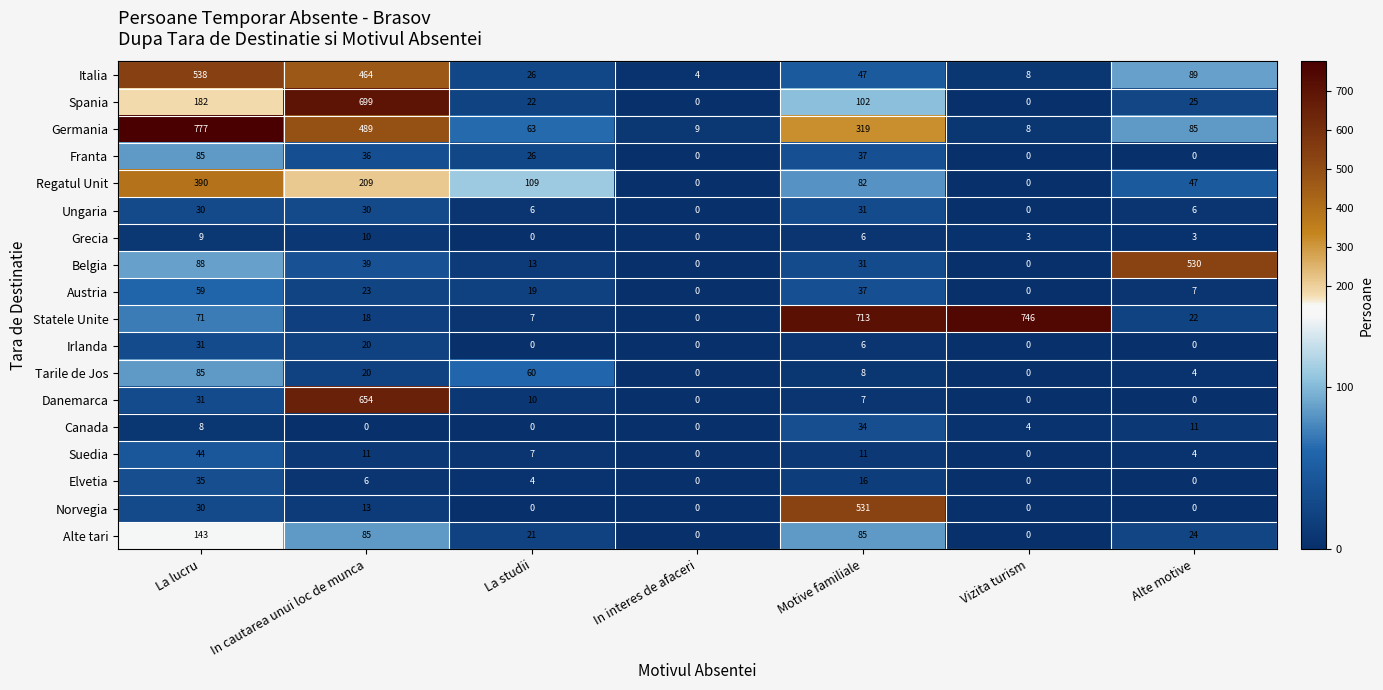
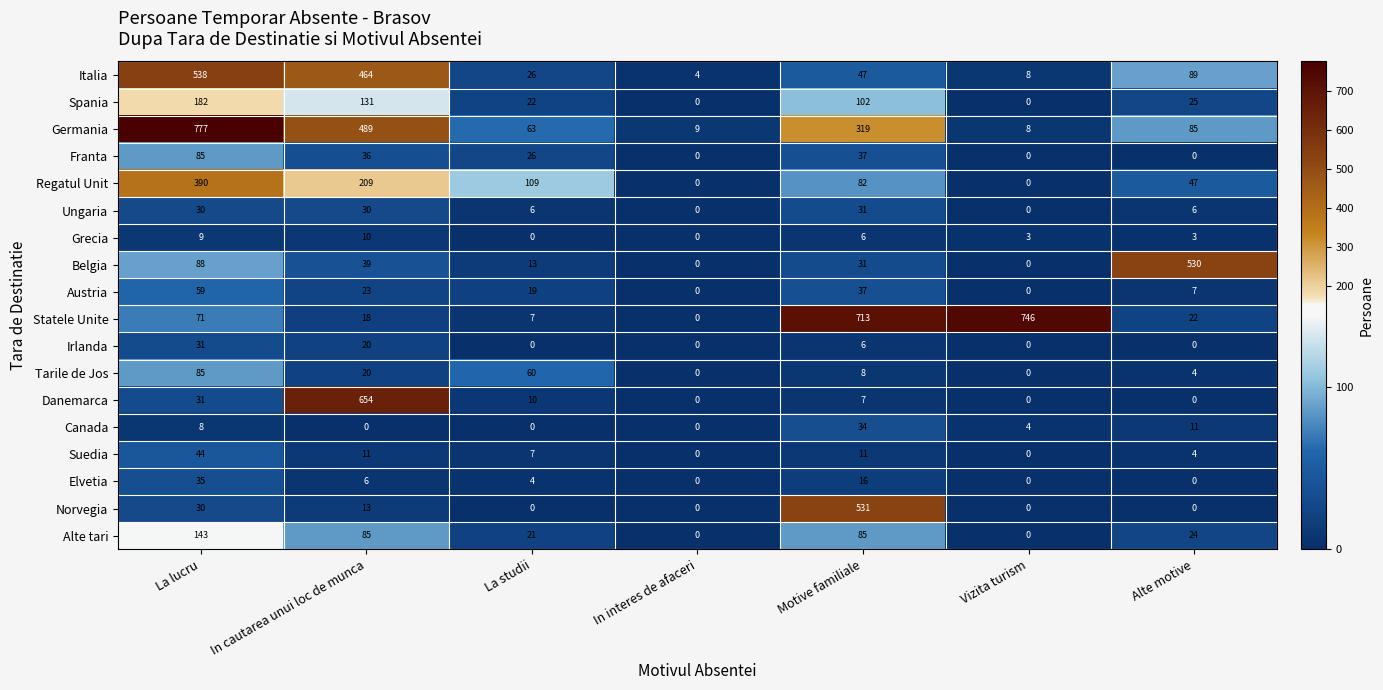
  {
    "Italia": {
      "La lucru": 538,
      "In cautarea unui loc de munca": 464,
      "La studii": 26,
      "In interes de afaceri": 4,
      "Motive familiale": 47,
      "Vizita turism": 8,
      "Alte motive": 89
    },
    "Spania": {
      "La lucru": 182,
-     "In cautarea unui loc de munca": 699,
+     "In cautarea unui loc de munca": 131,
      "La studii": 22,
      "In interes de afaceri": 0,
      "Motive familiale": 102,
      "Vizita turism": 0,
      "Alte motive": 25
    },
    "Germania": {
      "La lucru": 777,
      "In cautarea unui loc de munca": 489,
      "La studii": 63,
      "In interes de afaceri": 9,
      "Motive familiale": 319,
      "Vizita turism": 8,
      "Alte motive": 85
    },
    "Franta": {
      "La lucru": 85,
      "In cautarea unui loc de munca": 36,
      "La studii": 26,
      "In interes de afaceri": 0,
      "Motive familiale": 37,
      "Vizita turism": 0,
      "Alte motive": 0
    },
    "Regatul Unit": {
      "La lucru": 390,
      "In cautarea unui loc de munca": 209,
      "La studii": 109,
      "In interes de afaceri": 0,
      "Motive familiale": 82,
      "Vizita turism": 0,
      "Alte motive": 47
    },
    "Ungaria": {
      "La lucru": 30,
      "In cautarea unui loc de munca": 30,
      "La studii": 6,
      "In interes de afaceri": 0,
      "Motive familiale": 31,
      "Vizita turism": 0,
      "Alte motive": 6
    },
    "Grecia": {
      "La lucru": 9,
      "In cautarea unui loc de munca": 10,
      "La studii": 0,
      "In interes de afaceri": 0,
      "Motive familiale": 6,
      "Vizita turism": 3,
      "Alte motive": 3
    },
    "Belgia": {
      "La lucru": 88,
      "In cautarea unui loc de munca": 39,
      "La studii": 13,
      "In interes de afaceri": 0,
      "Motive familiale": 31,
      "Vizita turism": 0,
      "Alte motive": 530
    },
    "Austria": {
      "La lucru": 59,
      "In cautarea unui loc de munca": 23,
      "La studii": 19,
      "In interes de afaceri": 0,
      "Motive familiale": 37,
      "Vizita turism": 0,
      "Alte motive": 7
    },
    "Statele Unite": {
      "La lucru": 71,
      "In cautarea unui loc de munca": 18,
      "La studii": 7,
      "In interes de afaceri": 0,
      "Motive familiale": 713,
      "Vizita turism": 746,
      "Alte motive": 22
    },
    "Irlanda": {
      "La lucru": 31,
      "In cautarea unui loc de munca": 20,
      "La studii": 0,
      "In interes de afaceri": 0,
      "Motive familiale": 6,
      "Vizita turism": 0,
      "Alte motive": 0
    },
    "Tarile de Jos": {
      "La lucru": 85,
      "In cautarea unui loc de munca": 20,
      "La studii": 60,
      "In interes de afaceri": 0,
      "Motive familiale": 8,
      "Vizita turism": 0,
      "Alte motive": 4
    },
    "Danemarca": {
      "La lucru": 31,
      "In cautarea unui loc de munca": 654,
      "La studii": 10,
      "In interes de afaceri": 0,
      "Motive familiale": 7,
      "Vizita turism": 0,
      "Alte motive": 0
    },
    "Canada": {
      "La lucru": 8,
      "In cautarea unui loc de munca": 0,
      "La studii": 0,
      "In interes de afaceri": 0,
      "Motive familiale": 34,
      "Vizita turism": 4,
      "Alte motive": 11
    },
    "Suedia": {
      "La lucru": 44,
      "In cautarea unui loc de munca": 11,
      "La studii": 7,
      "In interes de afaceri": 0,
      "Motive familiale": 11,
      "Vizita turism": 0,
      "Alte motive": 4
    },
    "Elvetia": {
      "La lucru": 35,
      "In cautarea unui loc de munca": 6,
      "La studii": 4,
      "In interes de afaceri": 0,
      "Motive familiale": 16,
      "Vizita turism": 0,
      "Alte motive": 0
    },
    "Norvegia": {
      "La lucru": 30,
      "In cautarea unui loc de munca": 13,
      "La studii": 0,
      "In interes de afaceri": 0,
      "Motive familiale": 531,
      "Vizita turism": 0,
      "Alte motive": 0
    },
    "Alte tari": {
      "La lucru": 143,
      "In cautarea unui loc de munca": 85,
      "La studii": 21,
      "In interes de afaceri": 0,
      "Motive familiale": 85,
      "Vizita turism": 0,
      "Alte motive": 24
    }
  }
